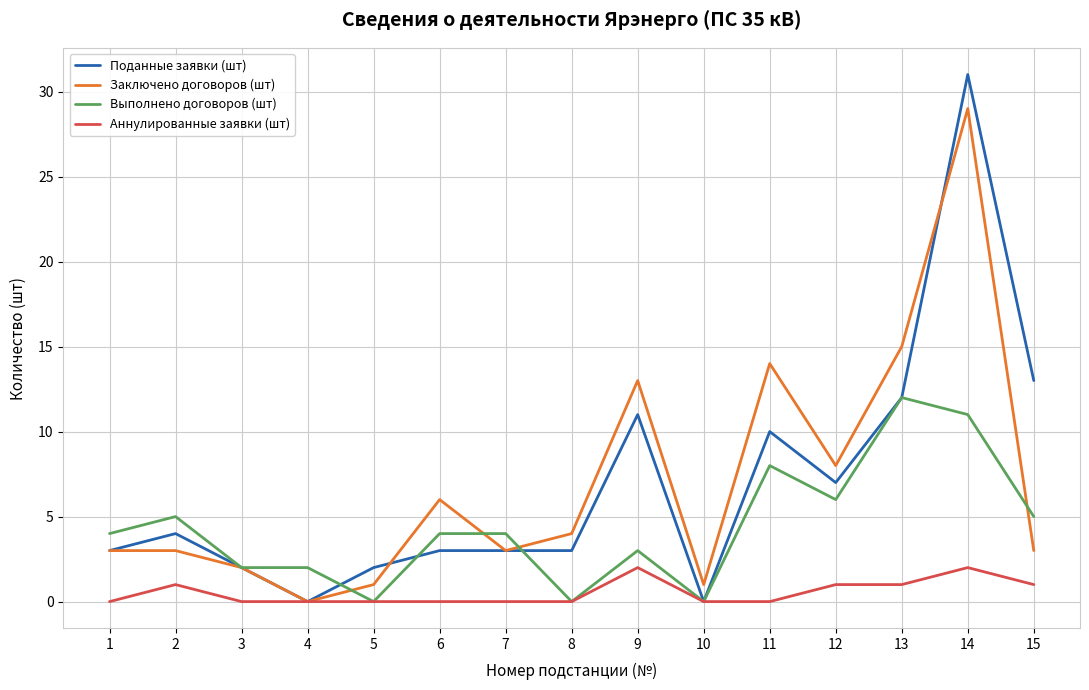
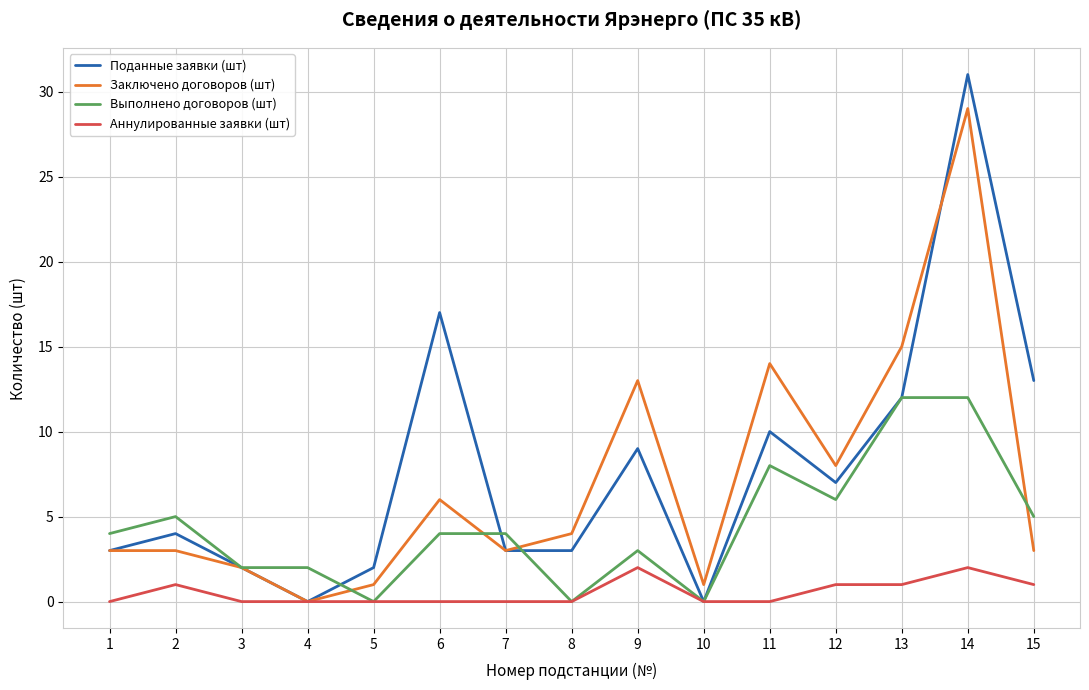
  {
    "Поданные заявки (шт)": {
      "2": 4,
      "5": 2,
-     "6": 3,
+     "6": 17,
      "8": 3,
-     "9": 11,
+     "9": 9,
      "11": 10,
      "12": 7,
      "14": 31,
      "15": 13
    },
    "Выполнено договоров (шт)": {
      "1": 4,
      "2": 5,
      "4": 2,
      "6": 4,
      "7": 4,
      "9": 3,
      "11": 8,
      "12": 6,
-     "14": 11,
+     "14": 12,
      "15": 5
    }
  }
